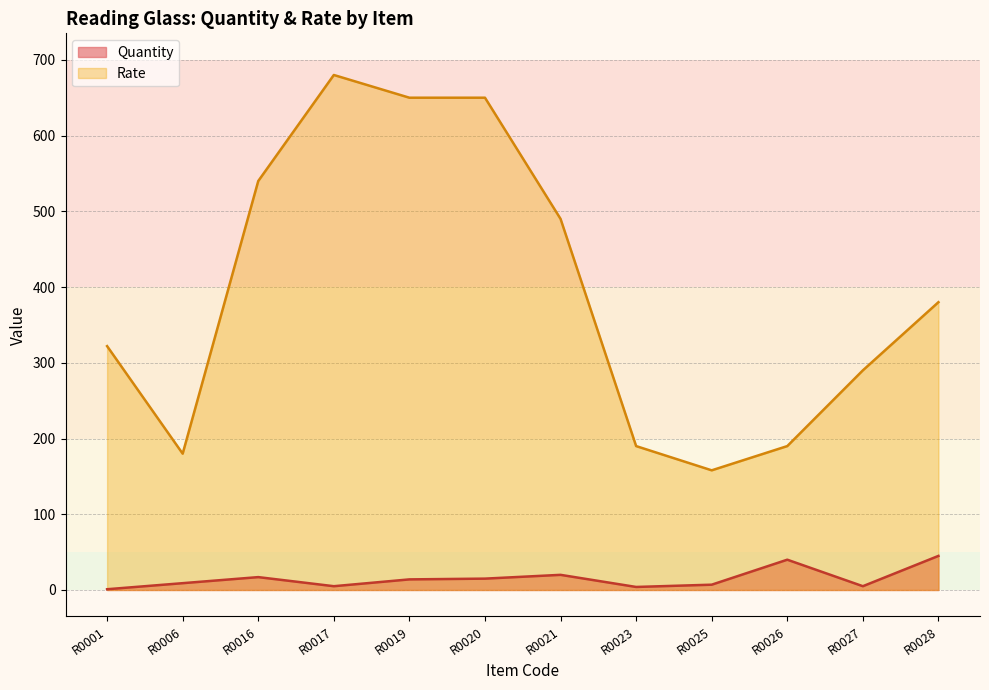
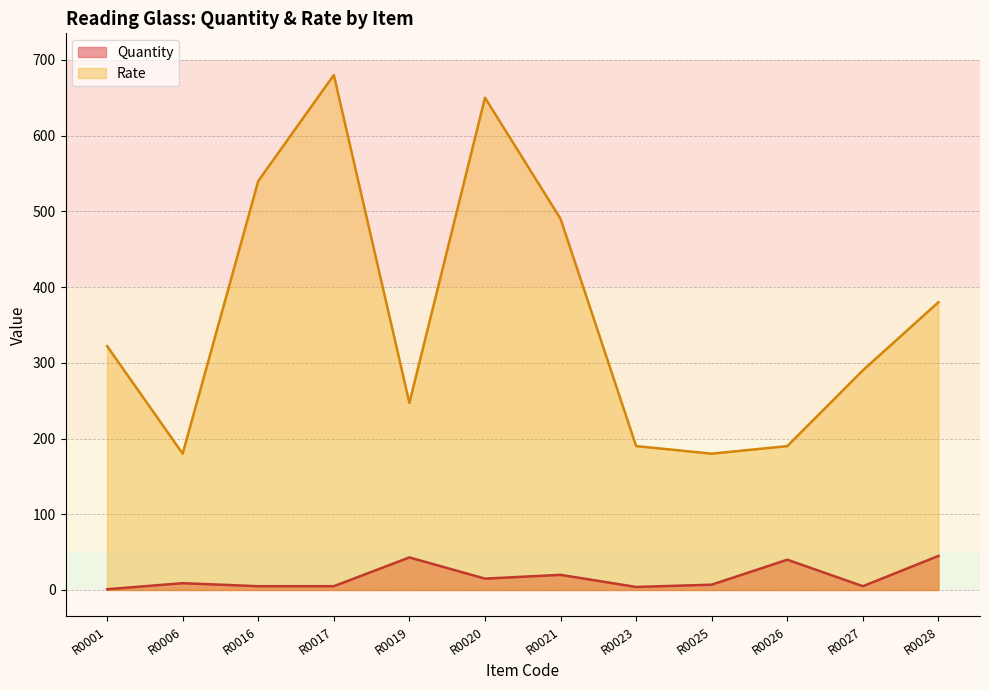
  {
    "Quantity": {
      "R0001": 0,
      "R0006": 10,
-     "R0016": 20,
+     "R0016": 10,
      "R0017": 10,
-     "R0019": 10,
+     "R0019": 40,
      "R0020": 20,
      "R0021": 20,
      "R0023": 0,
      "R0025": 10,
      "R0026": 40,
      "R0027": 10,
      "R0028": 50
    },
    "Rate": {
      "R0001": 320,
      "R0006": 180,
      "R0016": 540,
      "R0017": 680,
-     "R0019": 650,
+     "R0019": 250,
      "R0020": 650,
      "R0021": 490,
      "R0023": 190,
-     "R0025": 160,
+     "R0025": 180,
      "R0026": 190,
      "R0027": 290,
      "R0028": 380
    }
  }
